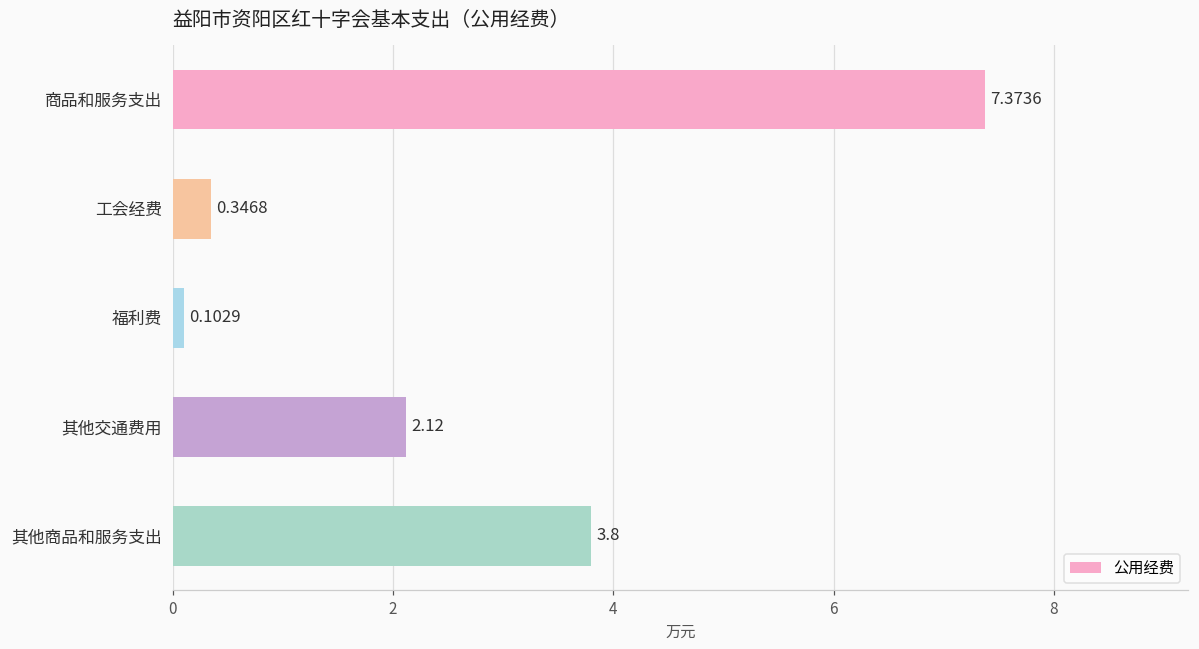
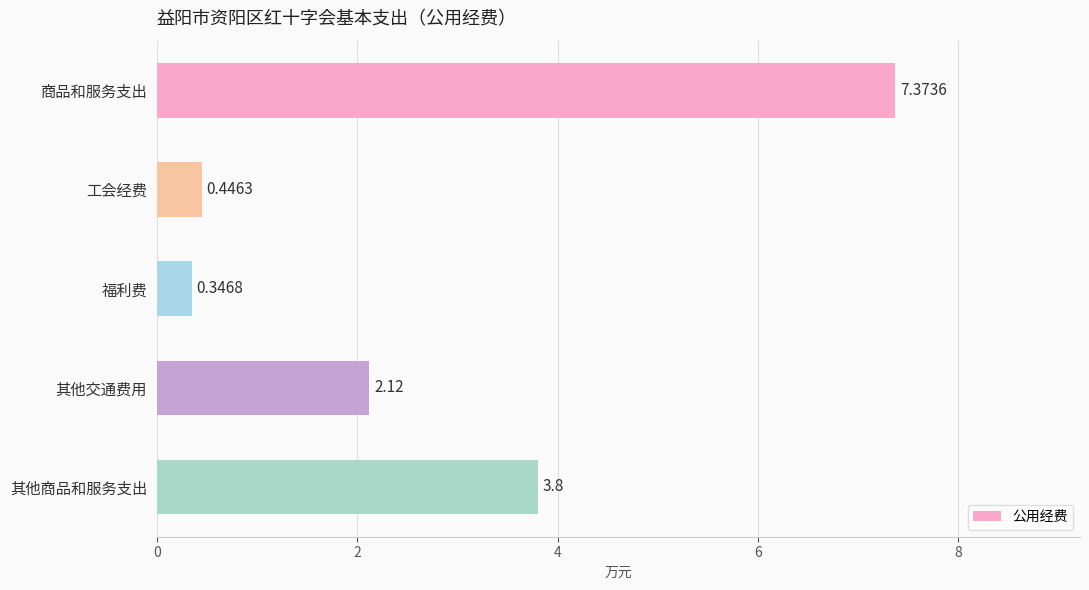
  {
    "商品和服务支出": 7.3736,
-   "工会经费": 0.3468,
-   "福利费": 0.1029,
+   "工会经费": 0.4463,
+   "福利费": 0.3468,
    "其他交通费用": 2.12,
    "其他商品和服务支出": 3.8
  }
